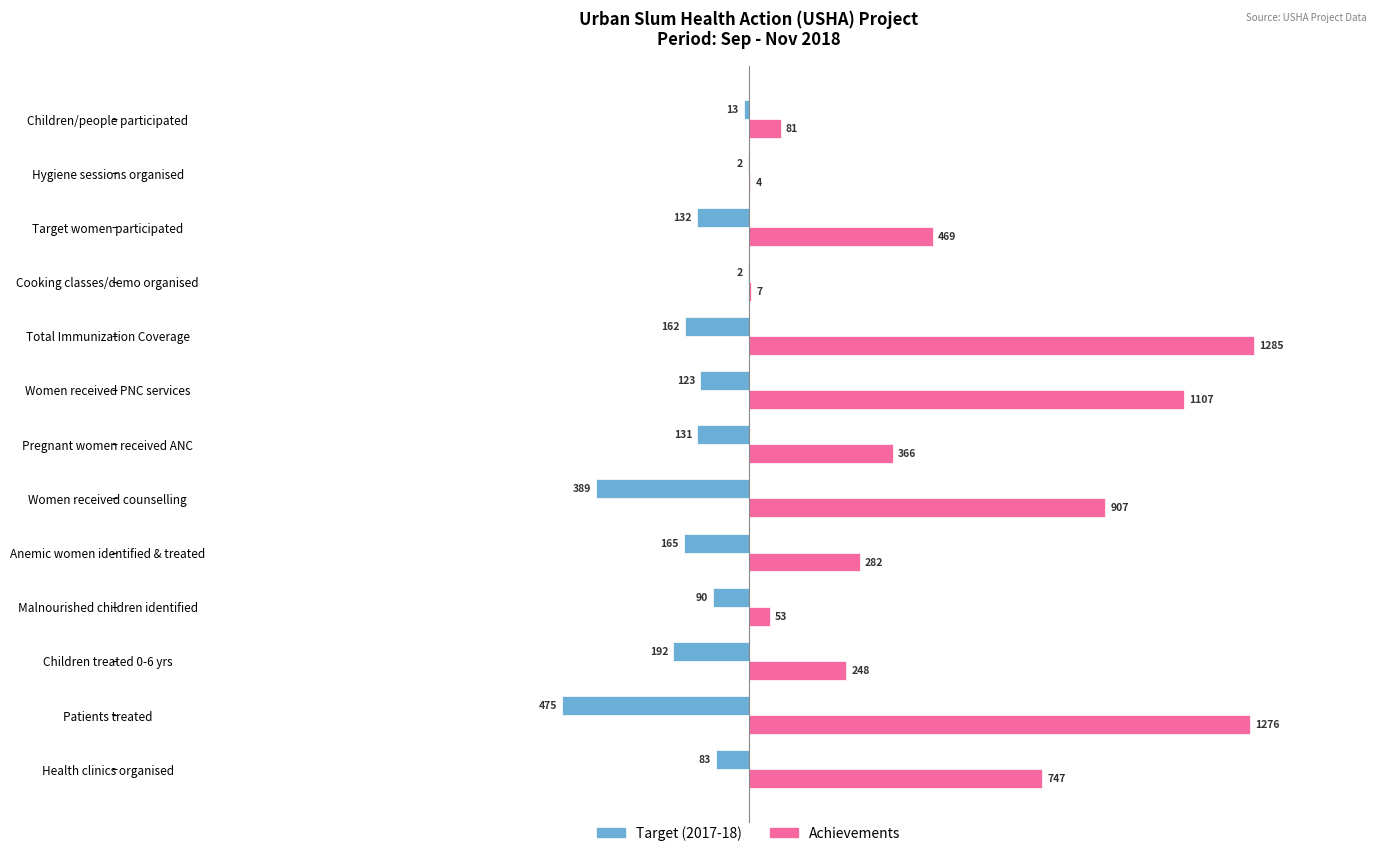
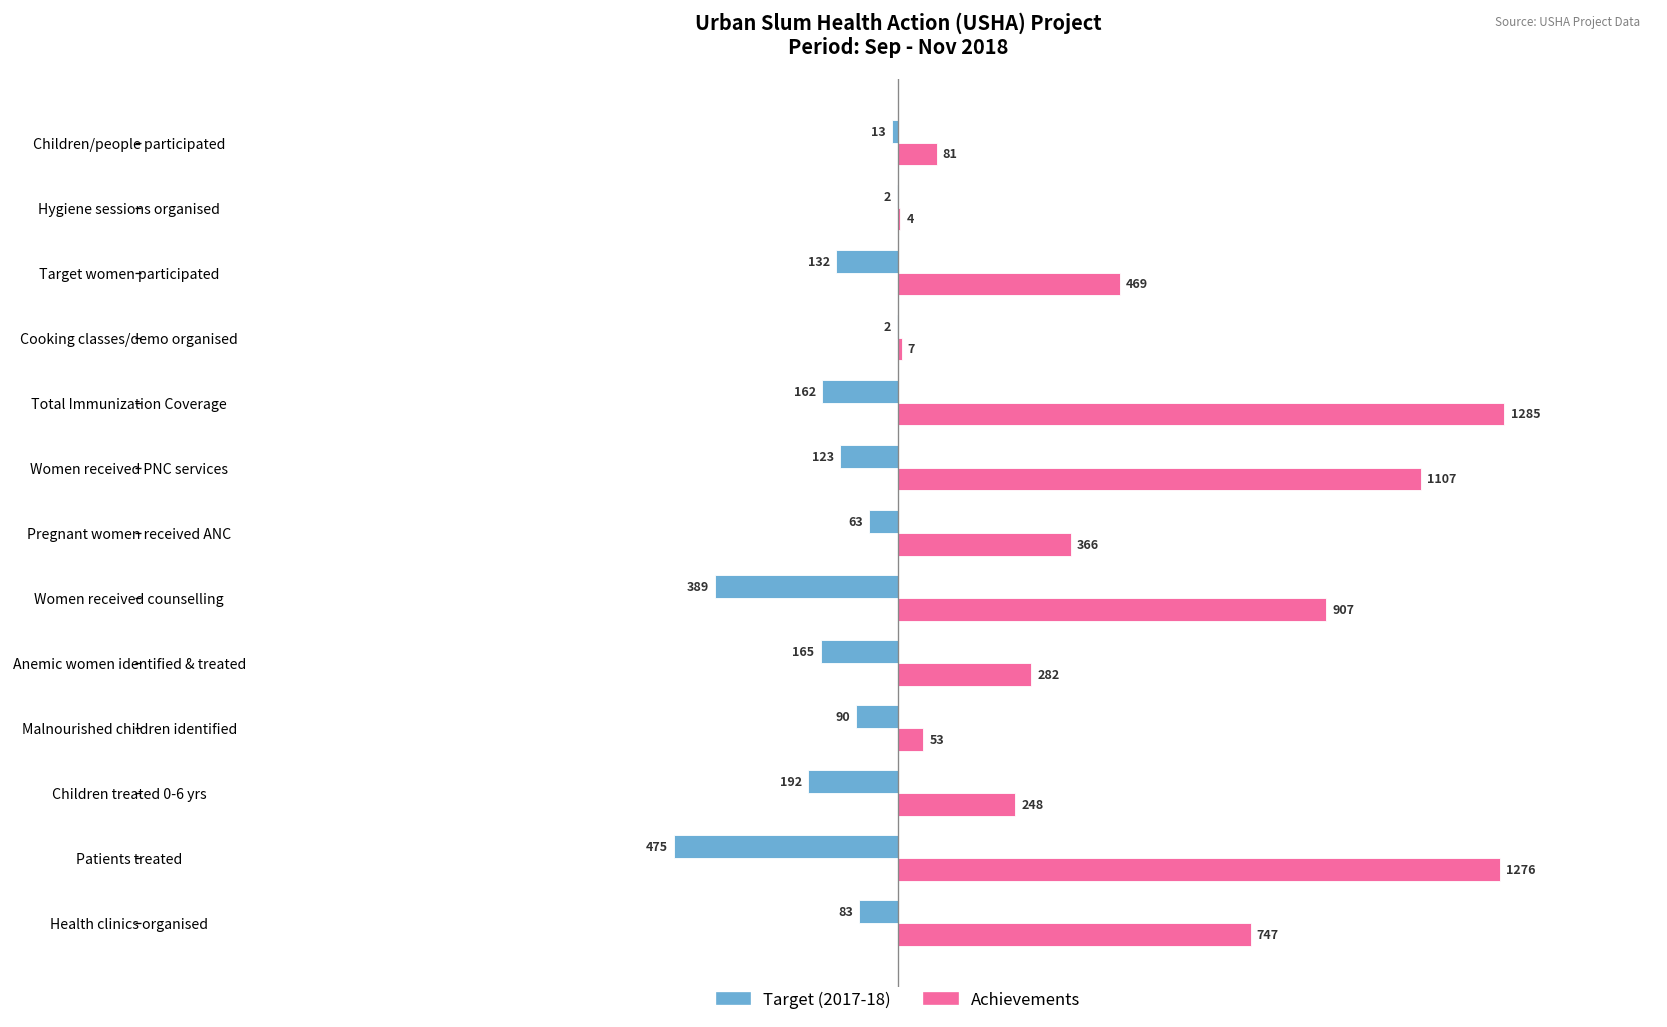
  {
    "Target (2017-18)": {
-     "Pregnant women received ANC": 131
+     "Pregnant women received ANC": 63
    }
  }
